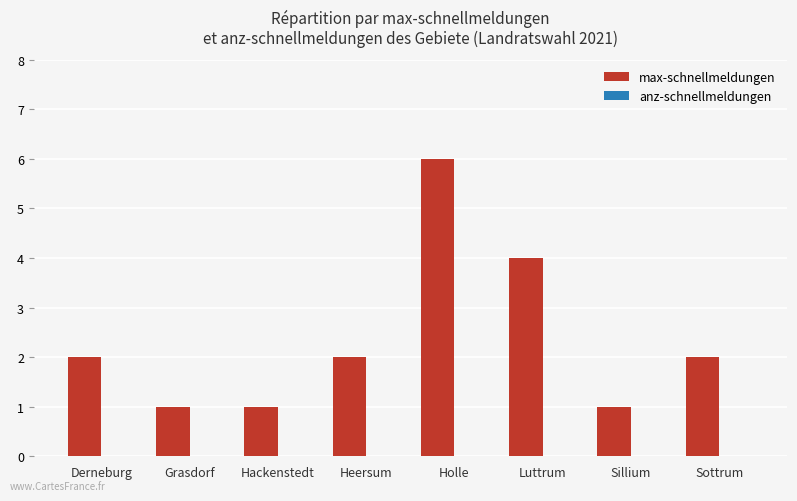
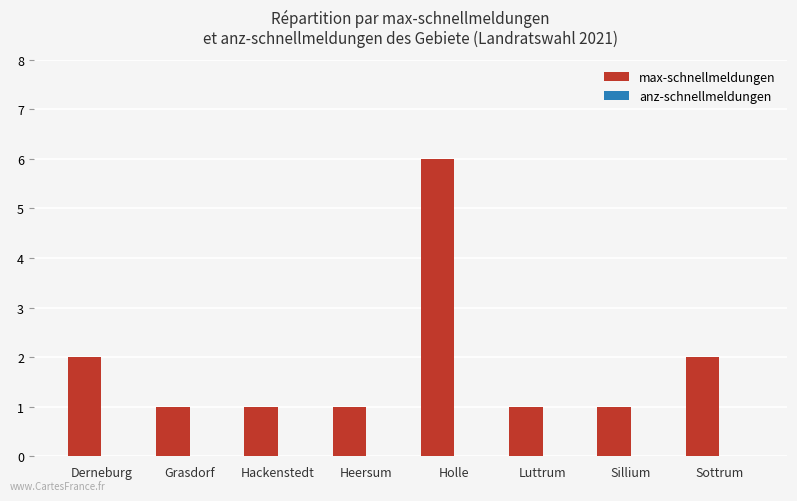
  {
    "max-schnellmeldungen": {
      "Derneburg": 2,
      "Grasdorf": 1,
      "Hackenstedt": 1,
-     "Heersum": 2,
+     "Heersum": 1,
      "Holle": 6,
-     "Luttrum": 4,
+     "Luttrum": 1,
      "Sillium": 1,
      "Sottrum": 2
    },
    "anz-schnellmeldungen": {
      "Derneburg": 0,
      "Grasdorf": 0,
      "Hackenstedt": 0,
      "Heersum": 0,
      "Holle": 0,
      "Luttrum": 0,
      "Sillium": 0,
      "Sottrum": 0
    }
  }
